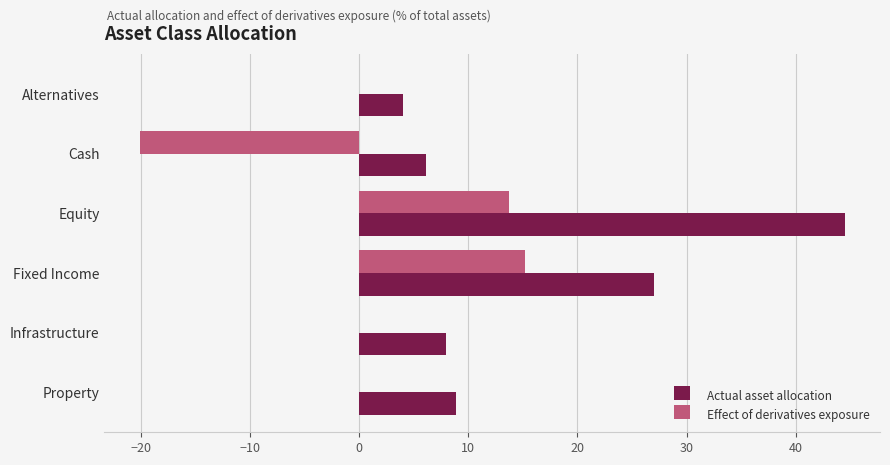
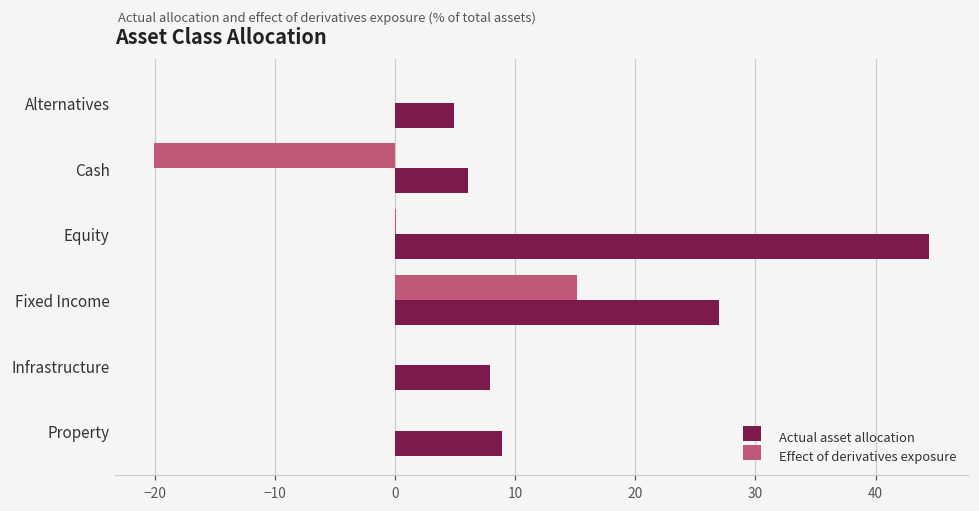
  {
    "Actual asset allocation": {
-     "Alternatives": 4.0,
+     "Alternatives": 4.9,
      "Cash": 6.1,
      "Equity": 44.5,
      "Fixed Income": 27.0,
      "Infrastructure": 7.9,
      "Property": 8.9
    },
    "Effect of derivatives exposure": {
      "Alternatives": 0.0,
      "Cash": -20.1,
-     "Equity": 13.8,
+     "Equity": 0.1,
      "Fixed Income": 15.2,
      "Infrastructure": 0.0,
      "Property": 0.0
    }
  }
